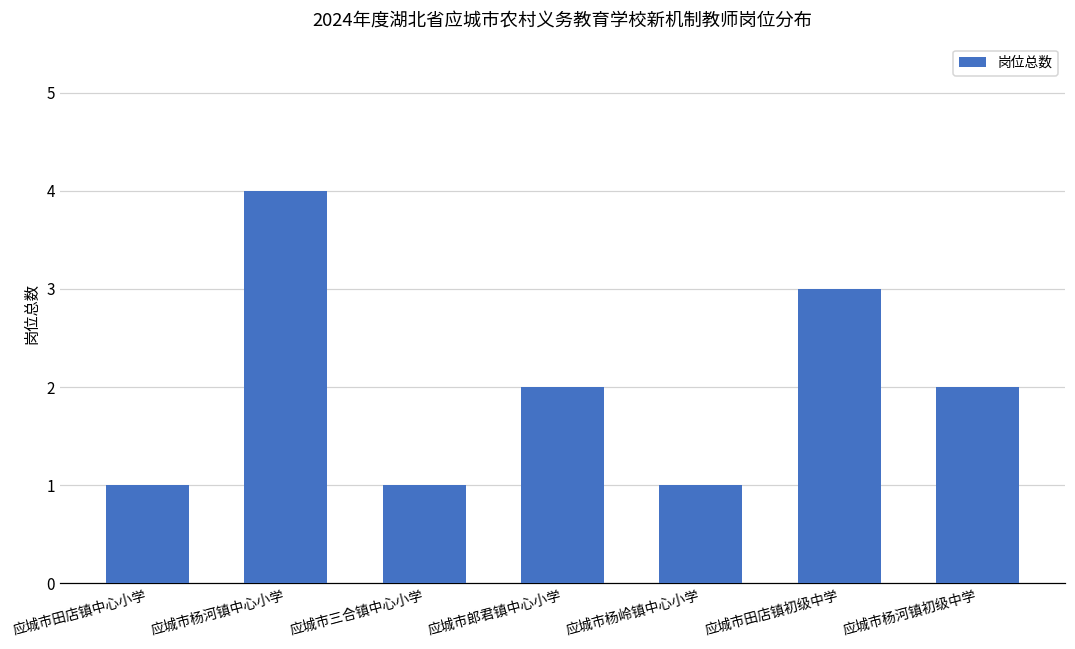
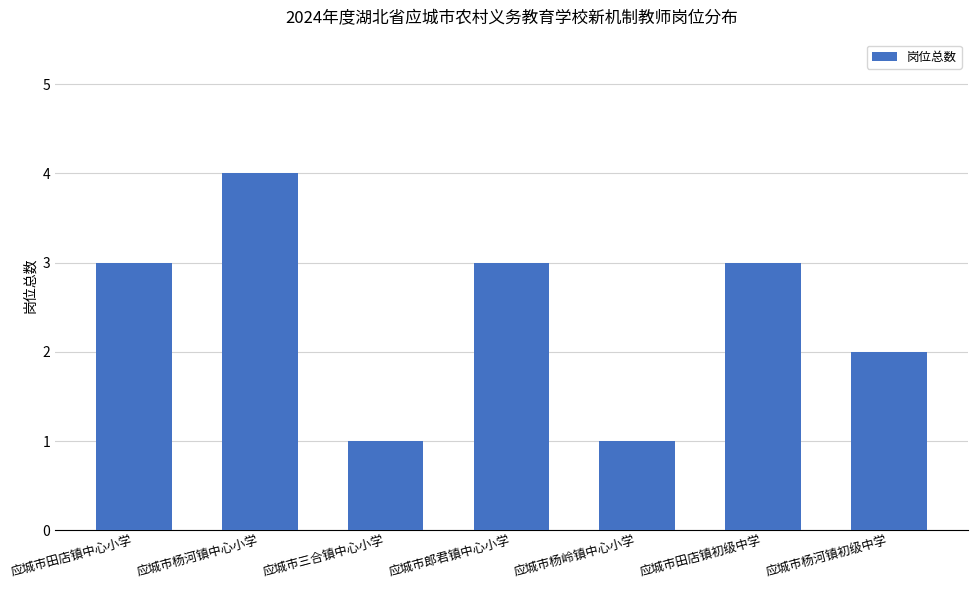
  {
-   "应城市田店镇中心小学": 1,
+   "应城市田店镇中心小学": 3,
    "应城市杨河镇中心小学": 4,
    "应城市三合镇中心小学": 1,
-   "应城市郎君镇中心小学": 2,
+   "应城市郎君镇中心小学": 3,
    "应城市杨岭镇中心小学": 1,
    "应城市田店镇初级中学": 3,
    "应城市杨河镇初级中学": 2
  }
